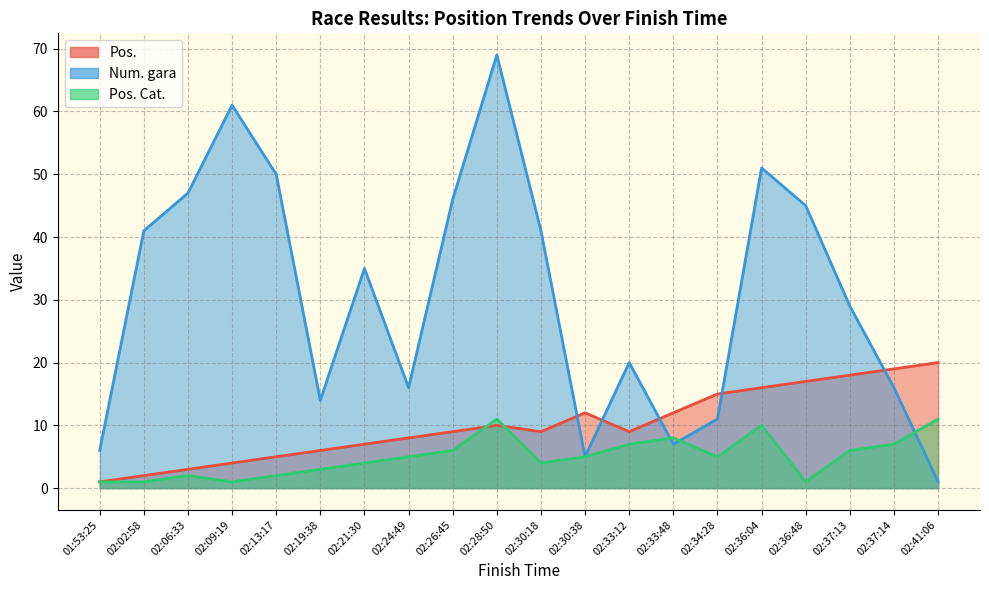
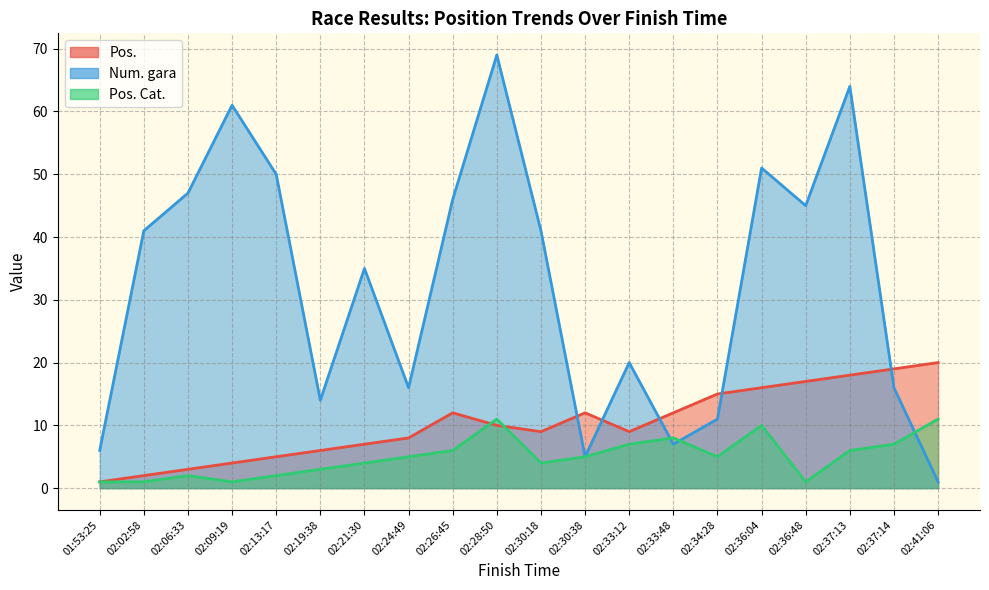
  {
    "Pos.": {
      "02:02:58": 2,
      "02:06:33": 3,
      "02:09:19": 4,
      "02:13:17": 5,
      "02:19:38": 6,
      "02:21:30": 7,
      "02:24:49": 8,
-     "02:26:45": 9,
+     "02:26:45": 12,
      "02:28:50": 10,
      "02:30:18": 9,
      "02:30:38": 12,
      "02:33:12": 9,
      "02:33:48": 12,
      "02:34:28": 15,
      "02:36:04": 16,
      "02:36:48": 17,
      "02:37:13": 18,
      "02:37:14": 19,
      "02:41:06": 20
    },
    "Num. gara": {
      "01:53:25": 6,
      "02:02:58": 41,
      "02:06:33": 47,
      "02:09:19": 61,
      "02:13:17": 50,
      "02:19:38": 14,
      "02:21:30": 35,
      "02:24:49": 16,
      "02:26:45": 46,
      "02:28:50": 69,
      "02:30:18": 41,
      "02:33:12": 20,
      "02:33:48": 7,
      "02:34:28": 11,
      "02:36:04": 51,
      "02:36:48": 45,
-     "02:37:13": 29,
+     "02:37:13": 64,
      "02:37:14": 16,
      "02:41:06": 1
    },
    "Pos. Cat.": {
      "02:02:58": 1,
      "02:06:33": 2,
      "02:09:19": 1,
      "02:13:17": 2,
      "02:19:38": 3,
      "02:21:30": 4,
      "02:24:49": 5,
      "02:26:45": 6,
      "02:28:50": 11,
      "02:30:18": 4,
      "02:33:12": 7,
      "02:33:48": 8,
      "02:34:28": 5,
      "02:36:04": 10,
      "02:36:48": 1,
      "02:37:13": 6,
      "02:37:14": 7,
      "02:41:06": 11
    }
  }
